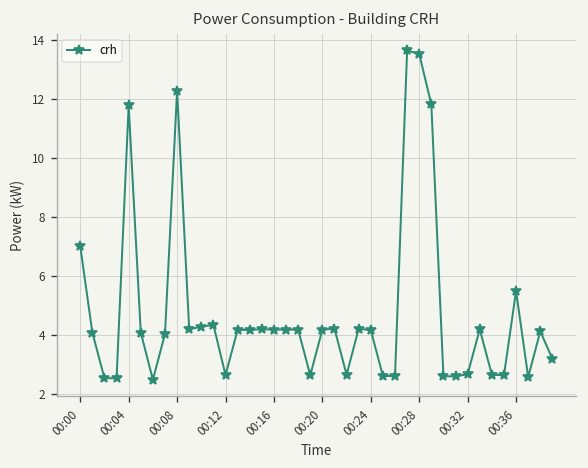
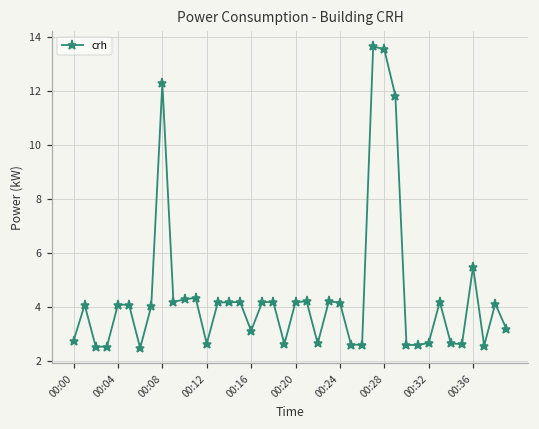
  {
-   "00:00": 7.0,
-   "00:04": 11.8,
+   "00:00": 2.8,
+   "00:04": 4.1,
    "00:08": 12.3,
    "00:12": 2.7,
-   "00:16": 4.2,
+   "00:16": 3.1,
    "00:20": 4.2,
    "00:24": 4.2,
    "00:28": 13.5,
    "00:32": 2.7,
    "00:36": 5.5
  }
